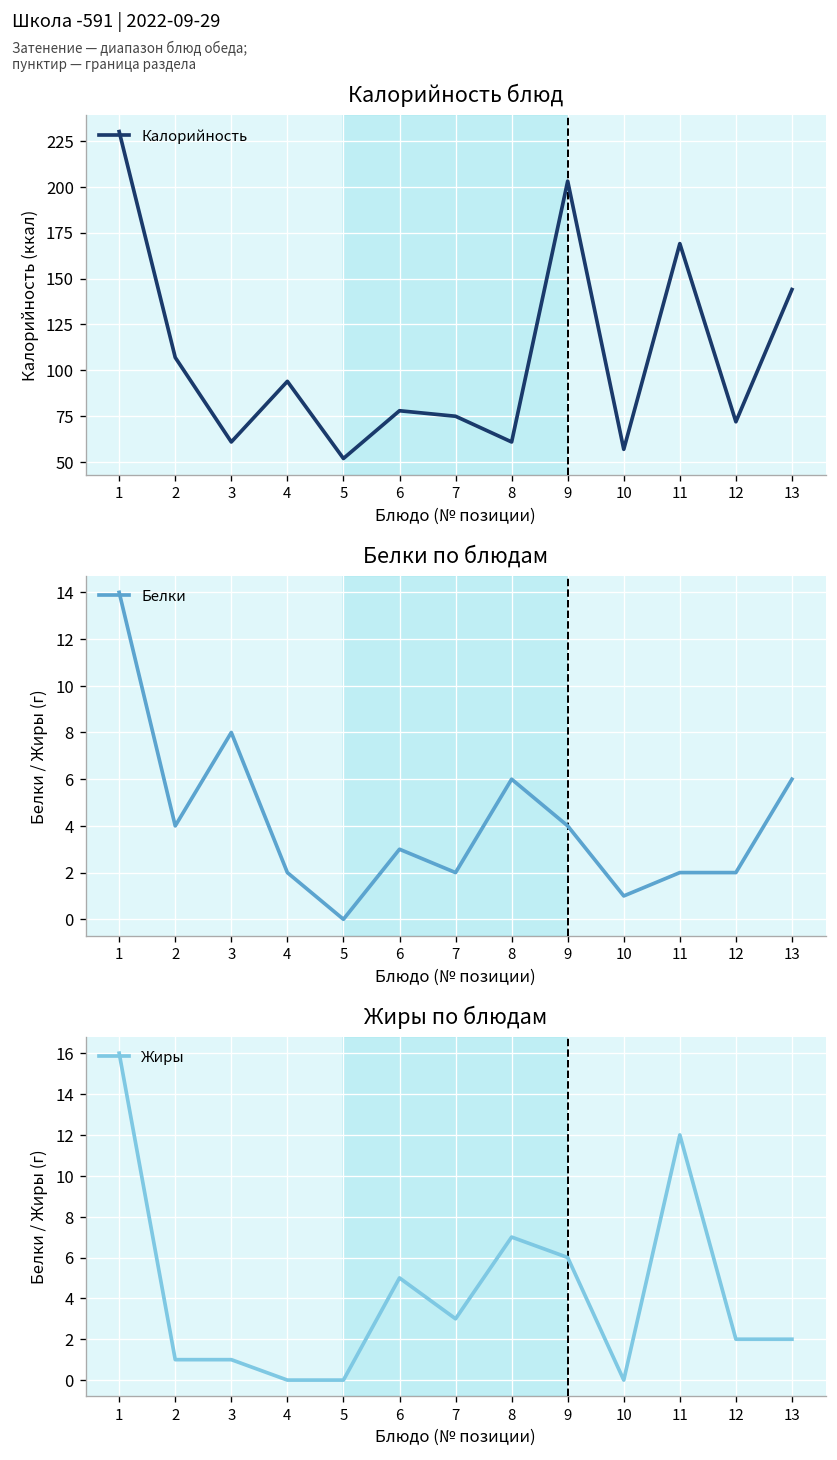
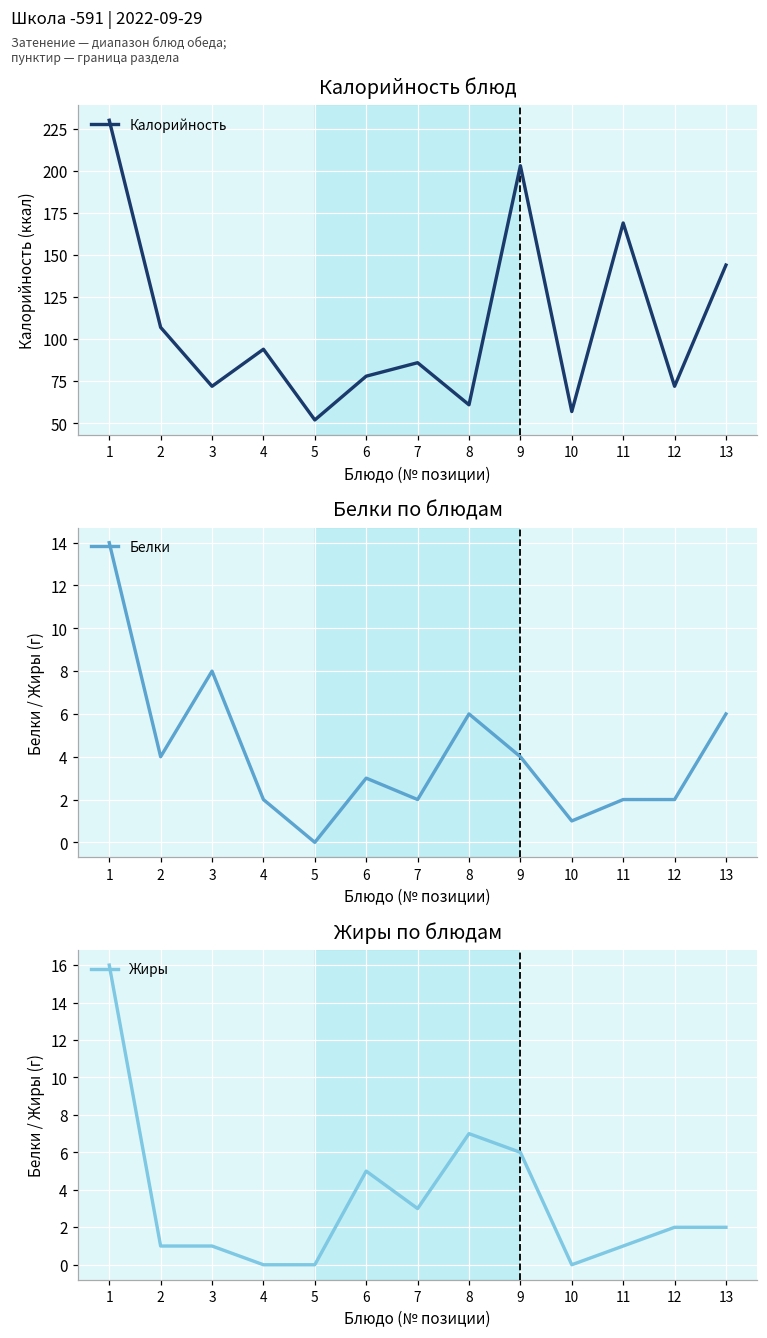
  {
    "Калорийность блюд": {
      "1": 230,
      "2": 107,
-     "3": 61,
+     "3": 72,
      "4": 94,
      "5": 52,
      "6": 78,
-     "7": 75,
+     "7": 86,
      "8": 61,
      "9": 203,
      "10": 57,
      "11": 169,
      "12": 72,
      "13": 144
    },
    "Белки по блюдам": {
      "1": 14.0,
      "2": 4.0,
      "3": 8.0,
      "4": 2.0,
      "5": 0.0,
      "6": 3.0,
      "7": 2.0,
      "8": 6.0,
      "9": 4.0,
      "10": 1.0,
      "11": 2.0,
      "12": 2.0,
      "13": 6.0
    },
    "Жиры по блюдам": {
      "1": 16,
      "2": 1,
      "3": 1,
      "4": 0,
      "5": 0,
      "6": 5,
      "7": 3,
      "8": 7,
      "9": 6,
      "10": 0,
-     "11": 12,
+     "11": 1,
      "12": 2,
      "13": 2
    }
  }
